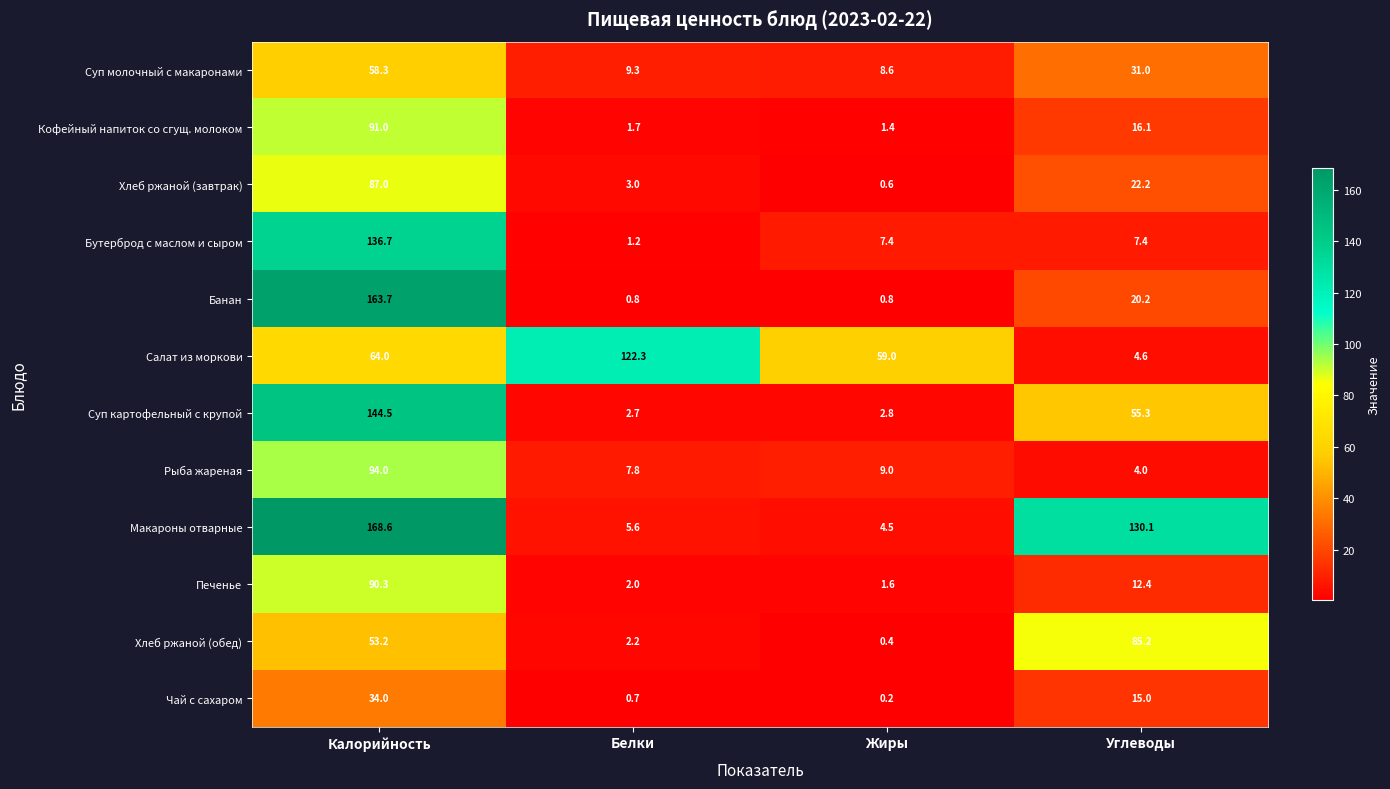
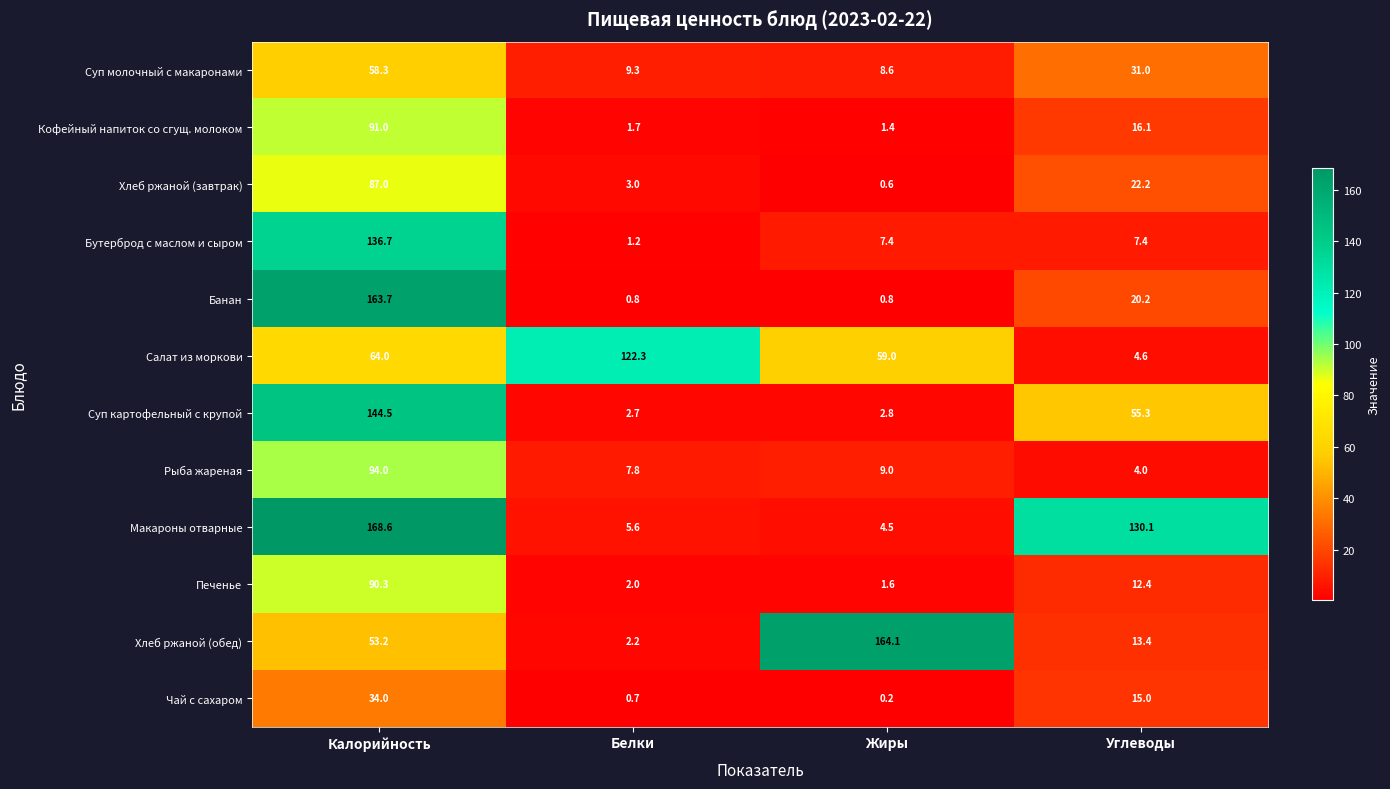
  {
    "Суп молочный с макаронами": {
      "Калорийность": 58.3,
      "Белки": 9.3,
      "Жиры": 8.6,
      "Углеводы": 31.0
    },
    "Кофейный напиток со сгущ. молоком": {
      "Калорийность": 91.0,
      "Белки": 1.7,
      "Жиры": 1.4,
      "Углеводы": 16.1
    },
    "Хлеб ржаной (завтрак)": {
      "Калорийность": 87.0,
      "Белки": 3.0,
      "Жиры": 0.6,
      "Углеводы": 22.2
    },
    "Бутерброд с маслом и сыром": {
      "Калорийность": 136.7,
      "Белки": 1.2,
      "Жиры": 7.4,
      "Углеводы": 7.4
    },
    "Банан": {
      "Калорийность": 163.7,
      "Белки": 0.8,
      "Жиры": 0.8,
      "Углеводы": 20.2
    },
    "Салат из моркови": {
      "Калорийность": 64.0,
      "Белки": 122.3,
      "Жиры": 59.0,
      "Углеводы": 4.6
    },
    "Суп картофельный с крупой": {
      "Калорийность": 144.5,
      "Белки": 2.7,
      "Жиры": 2.8,
      "Углеводы": 55.3
    },
    "Рыба жареная": {
      "Калорийность": 94.0,
      "Белки": 7.8,
      "Жиры": 9.0,
      "Углеводы": 4.0
    },
    "Макароны отварные": {
      "Калорийность": 168.6,
      "Белки": 5.6,
      "Жиры": 4.5,
      "Углеводы": 130.1
    },
    "Печенье": {
      "Калорийность": 90.3,
      "Белки": 2.0,
      "Жиры": 1.6,
      "Углеводы": 12.4
    },
    "Хлеб ржаной (обед)": {
      "Калорийность": 53.2,
      "Белки": 2.2,
-     "Жиры": 0.4,
-     "Углеводы": 85.2
+     "Жиры": 164.1,
+     "Углеводы": 13.4
    },
    "Чай с сахаром": {
      "Калорийность": 34.0,
      "Белки": 0.7,
      "Жиры": 0.2,
      "Углеводы": 15.0
    }
  }
